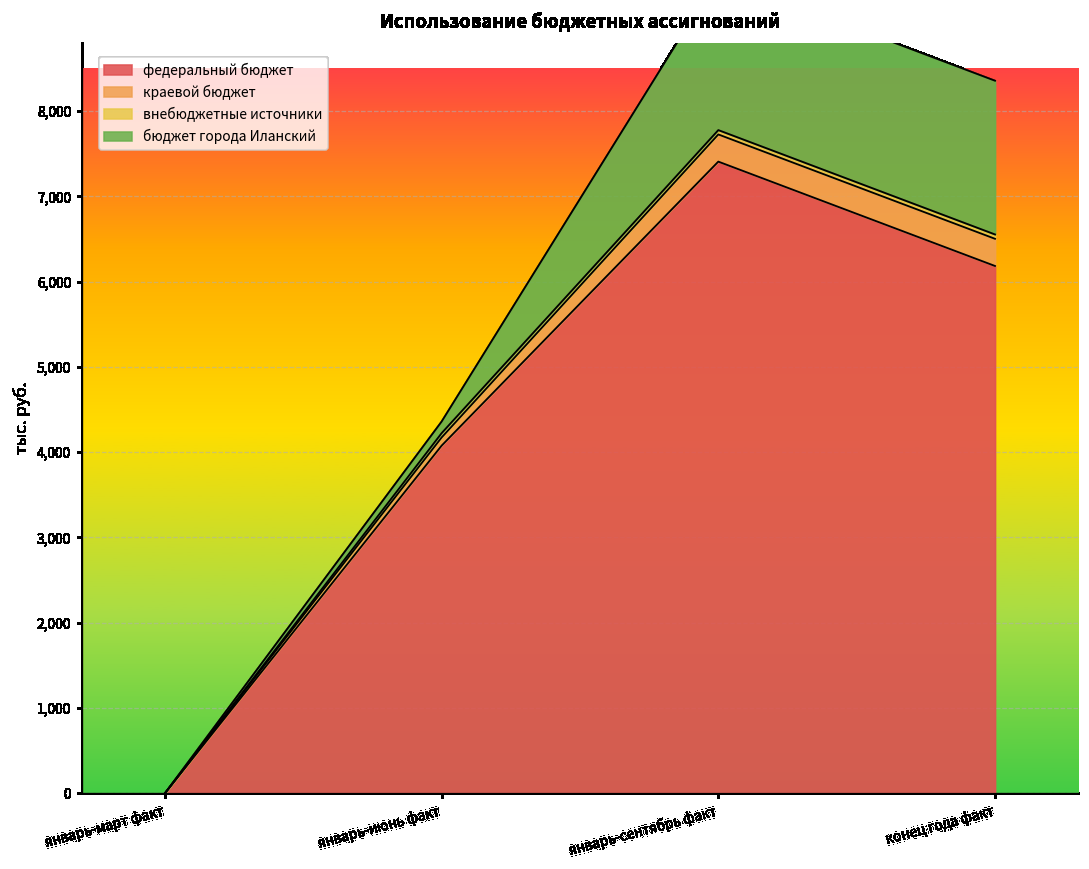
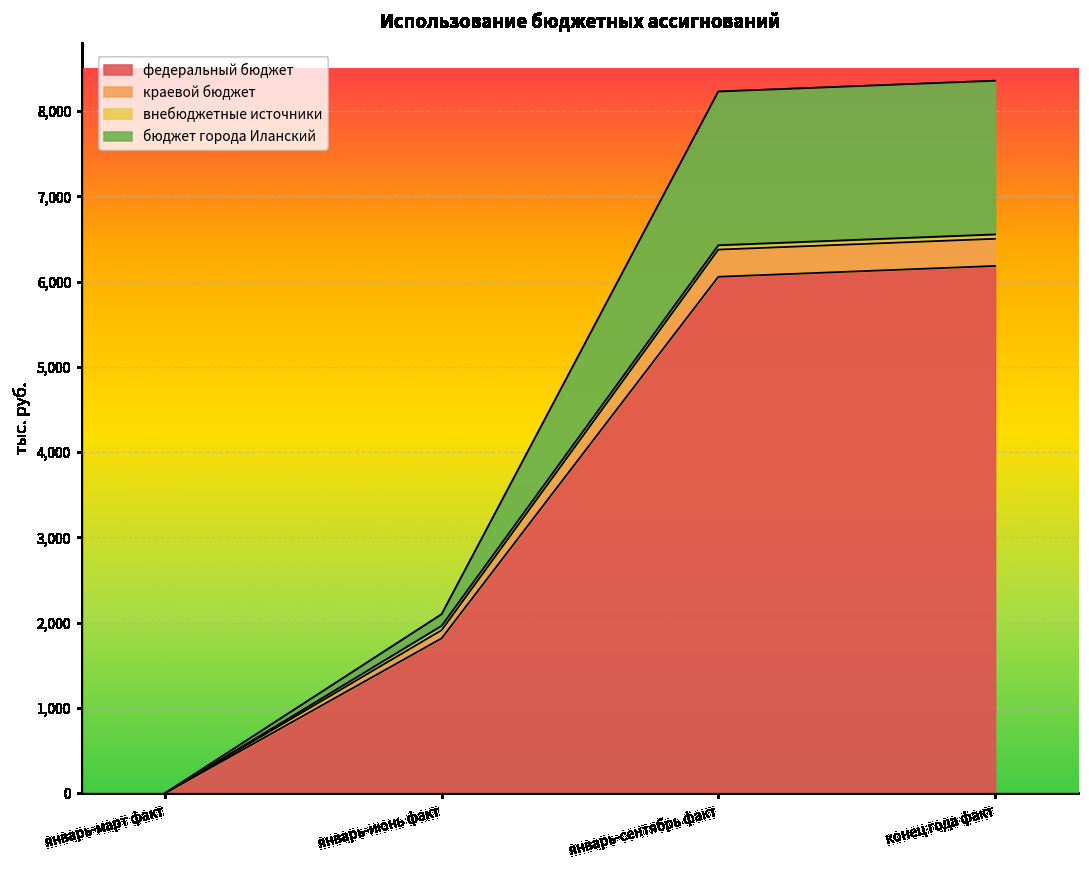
  {
    "федеральный бюджет": {
-     "январь-июнь факт": "4,100",
-     "январь-сентябрь факт": "7,400",
+     "январь-июнь факт": "1,800",
+     "январь-сентябрь факт": "6,100",
      "конец года факт": "6,200"
    },
    "бюджет города Иланский": {
      "январь-июнь факт": "100",
      "конец года факт": "1,800"
    }
  }
